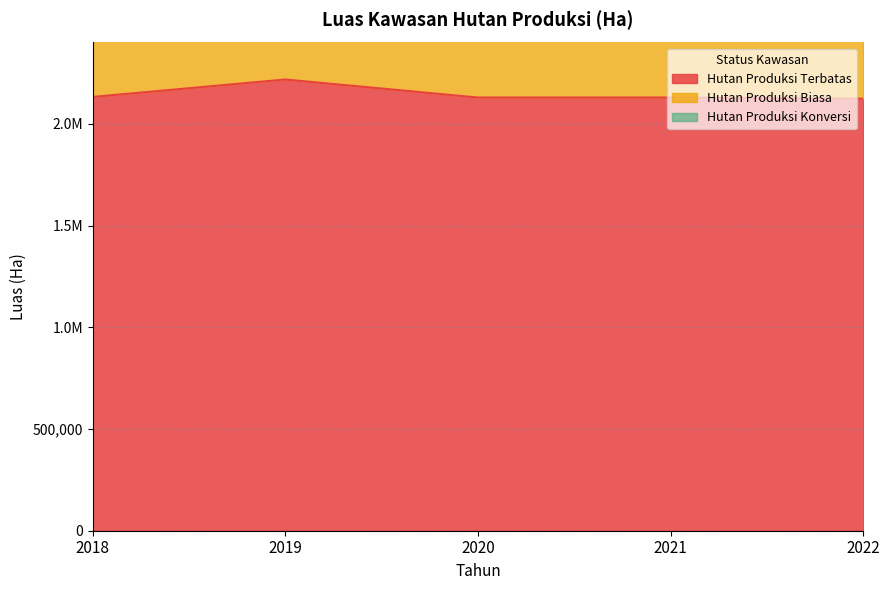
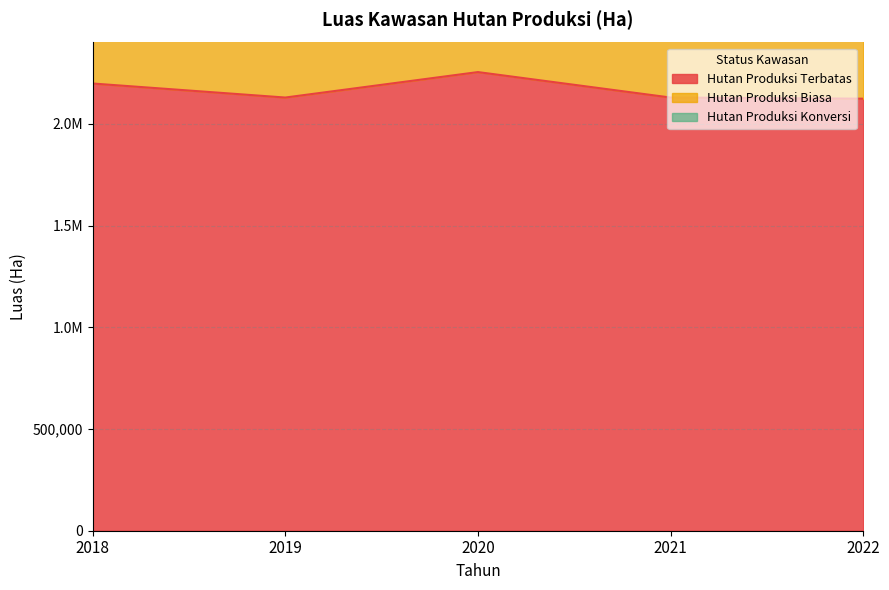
  {
    "Hutan Produksi Terbatas": {
-     "2018": "2,130,000",
-     "2019": "2,220,000",
-     "2020": "2,130,000",
+     "2018": "2,200,000",
+     "2019": "2,130,000",
+     "2020": "2,250,000",
      "2022": "2,120,000"
    }
  }
